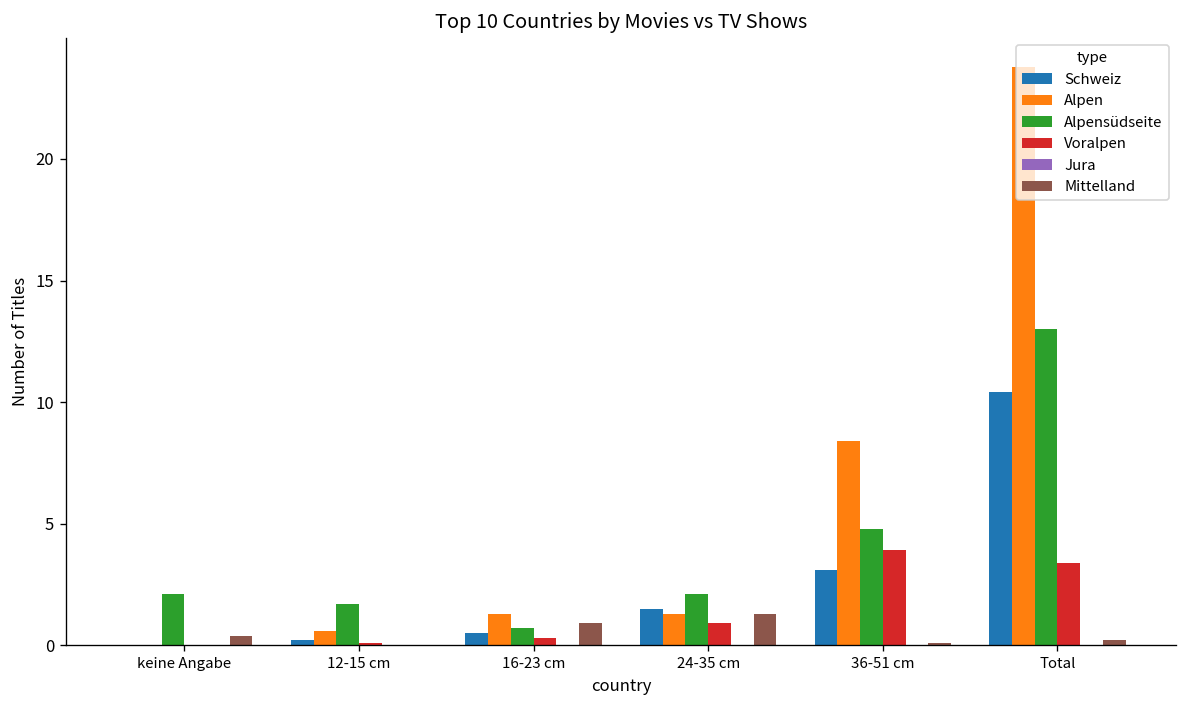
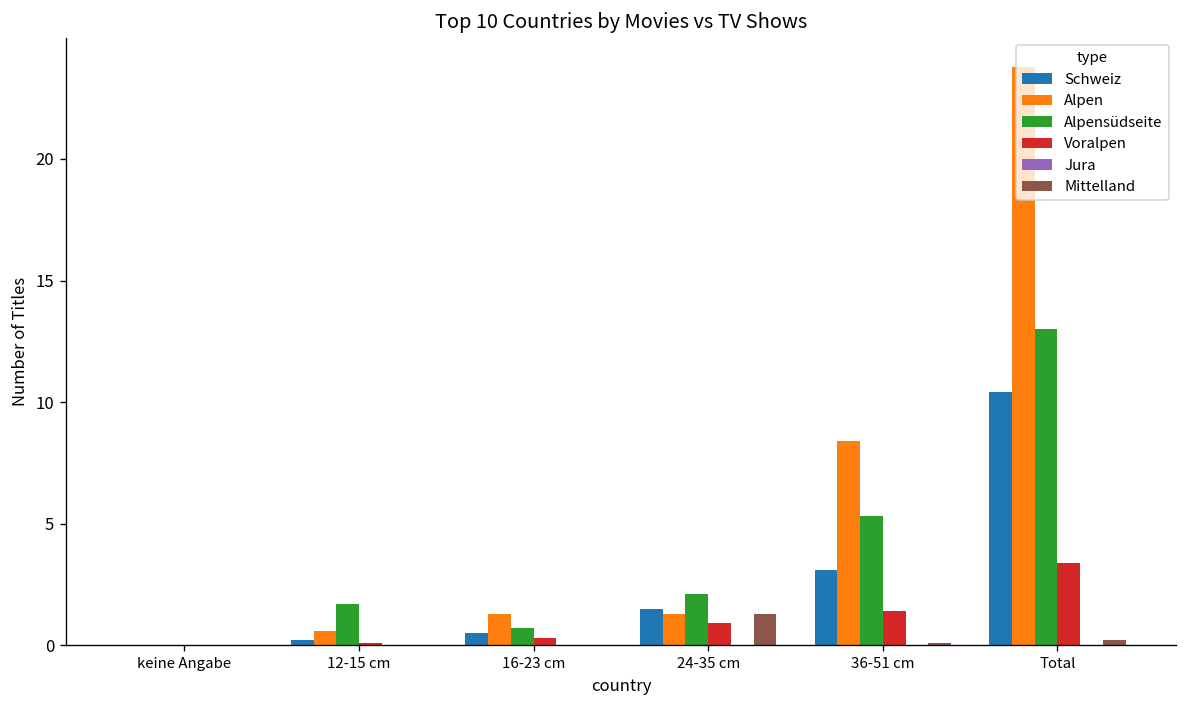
  {
    "Schweiz": {
      "keine Angabe": 0.0,
      "12-15 cm": 0.2,
      "16-23 cm": 0.5,
      "24-35 cm": 1.5,
      "36-51 cm": 3.1,
      "Total": 10.4
    },
    "Alpen": {
      "keine Angabe": 0.0,
      "12-15 cm": 0.6,
      "16-23 cm": 1.3,
      "24-35 cm": 1.3,
      "36-51 cm": 8.4
    },
    "Alpensüdseite": {
-     "keine Angabe": 2.1,
+     "keine Angabe": 0.0,
      "12-15 cm": 1.7,
      "16-23 cm": 0.7,
      "24-35 cm": 2.1,
-     "36-51 cm": 4.8,
+     "36-51 cm": 5.3,
      "Total": 13.0
    },
    "Voralpen": {
      "keine Angabe": 0.0,
      "16-23 cm": 0.3,
      "24-35 cm": 0.9,
-     "36-51 cm": 3.9,
+     "36-51 cm": 1.4,
      "Total": 3.4
    },
    "Jura": {
      "keine Angabe": 0.0,
      "12-15 cm": 0.0,
      "16-23 cm": 0.0,
      "24-35 cm": 0.0,
      "36-51 cm": 0.0,
      "Total": 0.0
    },
    "Mittelland": {
-     "keine Angabe": 0.4,
+     "keine Angabe": 0.0,
      "12-15 cm": 0.0,
-     "16-23 cm": 0.9,
+     "16-23 cm": 0.0,
      "24-35 cm": 1.3,
      "Total": 0.2
    }
  }
